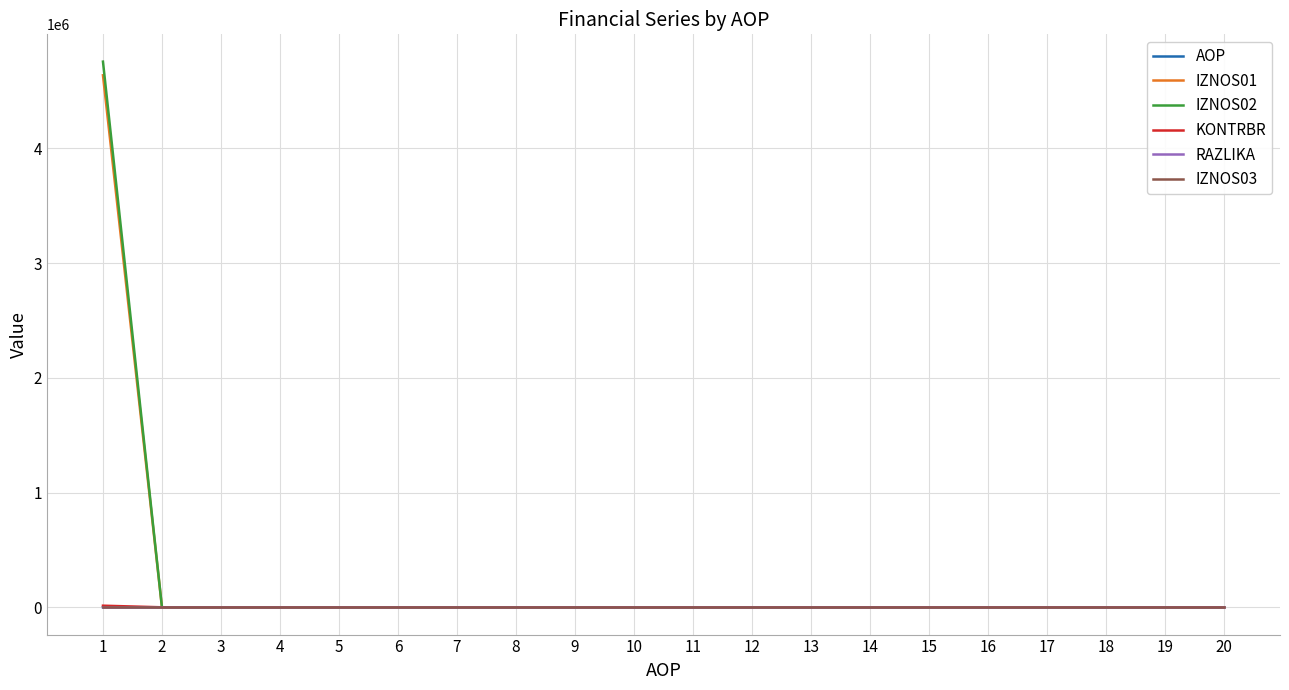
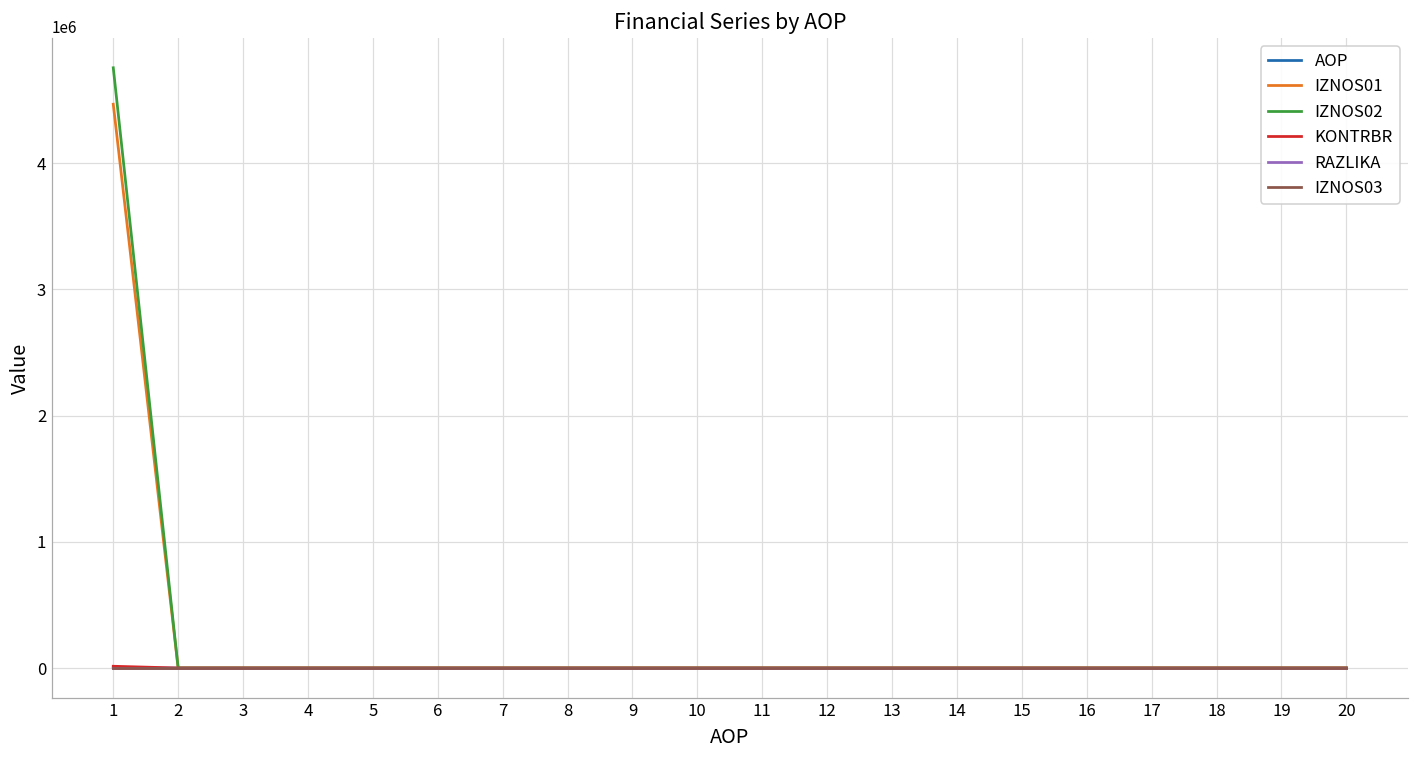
  {
    "IZNOS01": {
-     "1": 4640000
+     "1": 4470000
    },
    "IZNOS02": {
      "1": 4760000
    }
  }
